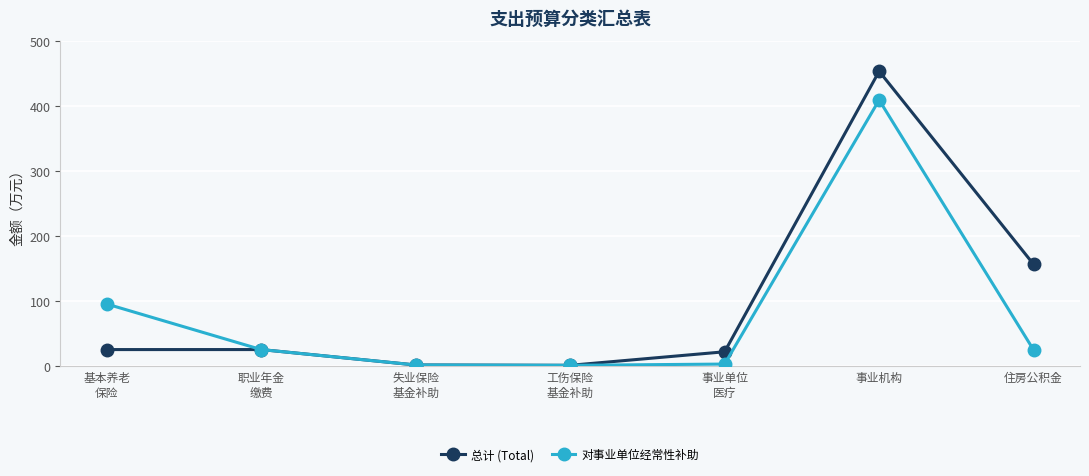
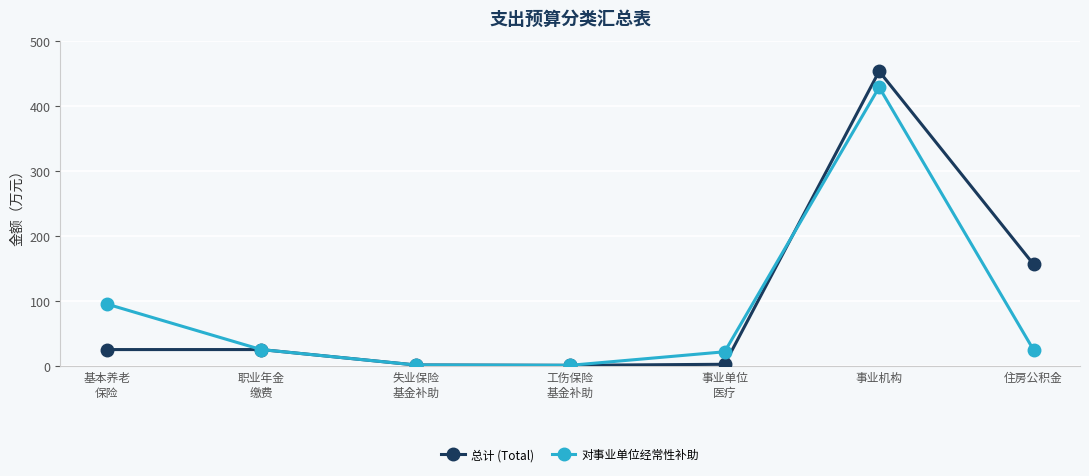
  {
    "总计 (Total)": {
      "基本养老 保险": 30,
-     "事业单位 医疗": 20,
+     "事业单位 医疗": 0,
      "事业机构": 450,
      "住房公积金": 160
    },
    "对事业单位经常性补助": {
      "基本养老 保险": 100,
-     "事业单位 医疗": 0,
-     "事业机构": 410,
+     "事业单位 医疗": 20,
+     "事业机构": 430,
      "住房公积金": 20
    }
  }
